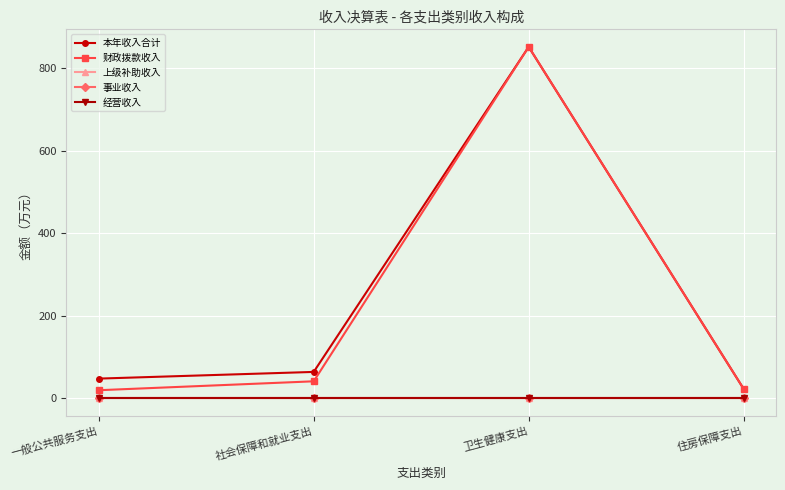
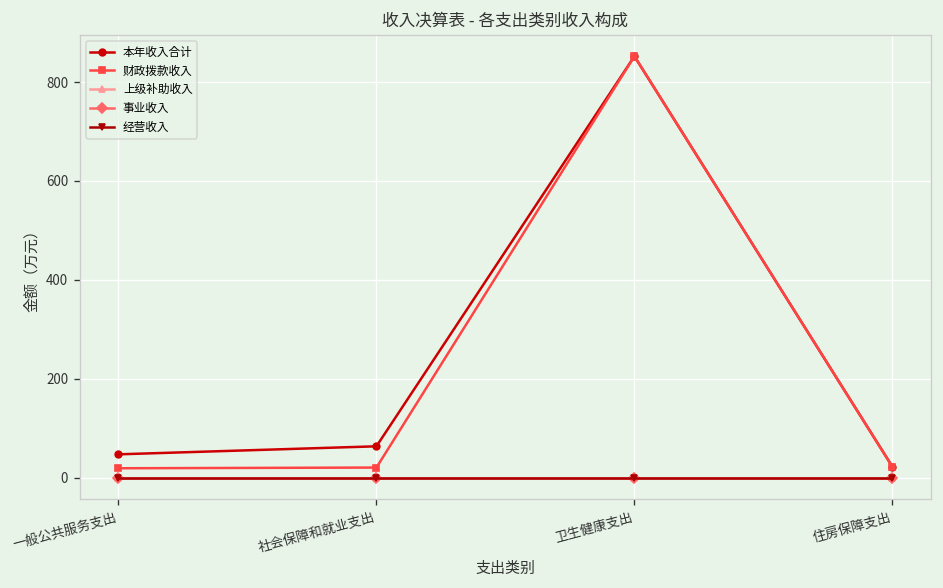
  {
    "财政拨款收入": {
      "一般公共服务支出": 20,
-     "社会保障和就业支出": 40
+     "社会保障和就业支出": 20
    }
  }
